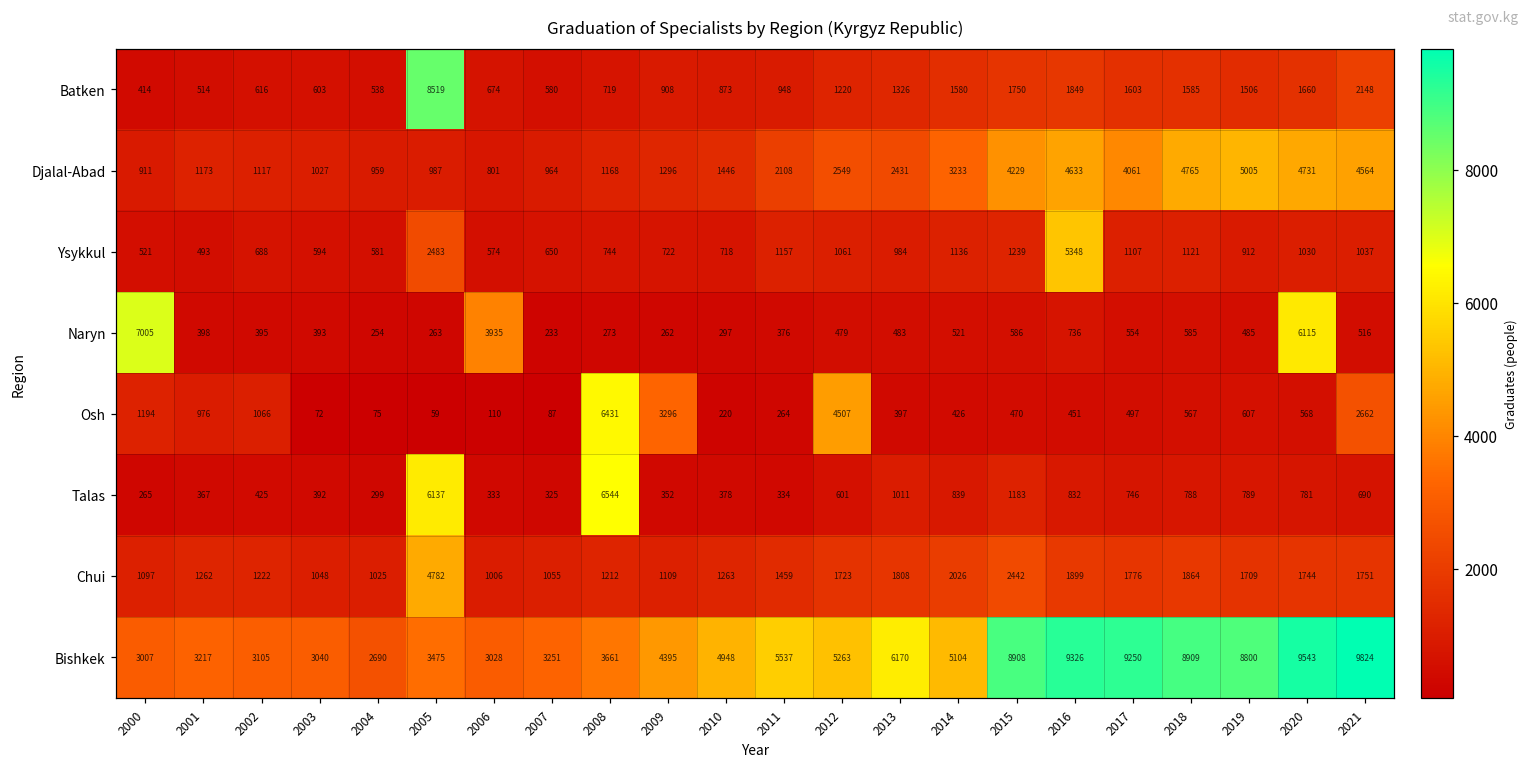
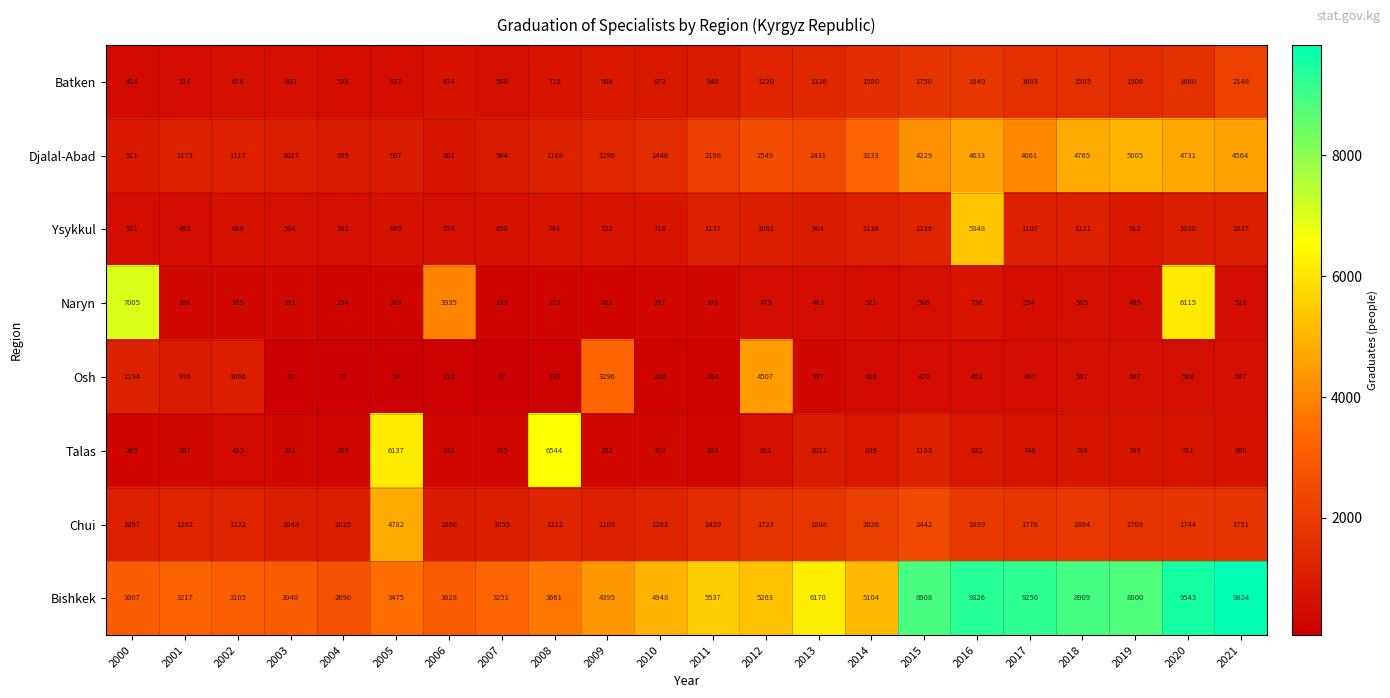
  {
    "Batken": {
      "2000": 414,
      "2001": 514,
      "2002": 616,
      "2003": 603,
      "2004": 538,
-     "2005": 8519,
+     "2005": 537,
      "2006": 674,
      "2007": 580,
      "2008": 719,
      "2009": 908,
      "2010": 873,
      "2011": 948,
      "2012": 1220,
      "2013": 1326,
      "2014": 1580,
      "2015": 1750,
      "2016": 1849,
      "2017": 1603,
      "2018": 1585,
      "2019": 1506,
      "2020": 1660,
      "2021": 2148
    },
    "Djalal-Abad": {
      "2000": 911,
      "2001": 1173,
      "2002": 1117,
      "2003": 1027,
      "2004": 959,
      "2005": 987,
      "2006": 801,
      "2007": 964,
      "2008": 1168,
      "2009": 1296,
      "2010": 1446,
      "2011": 2108,
      "2012": 2549,
      "2013": 2431,
      "2014": 3233,
      "2015": 4229,
      "2016": 4633,
      "2017": 4061,
      "2018": 4765,
      "2019": 5005,
      "2020": 4731,
      "2021": 4564
    },
    "Ysykkul": {
      "2000": 521,
      "2001": 493,
      "2002": 688,
      "2003": 594,
      "2004": 581,
-     "2005": 2483,
+     "2005": 649,
      "2006": 574,
      "2007": 650,
      "2008": 744,
      "2009": 722,
      "2010": 718,
      "2011": 1157,
      "2012": 1061,
      "2013": 984,
      "2014": 1136,
      "2015": 1239,
      "2016": 5348,
      "2017": 1107,
      "2018": 1121,
      "2019": 912,
      "2020": 1030,
      "2021": 1037
    },
    "Naryn": {
      "2000": 7005,
      "2001": 398,
      "2002": 395,
      "2003": 393,
      "2004": 254,
      "2005": 263,
      "2006": 3935,
      "2007": 233,
      "2008": 273,
      "2009": 262,
      "2010": 297,
      "2011": 376,
      "2012": 479,
      "2013": 483,
      "2014": 521,
      "2015": 586,
      "2016": 736,
      "2017": 554,
      "2018": 585,
      "2019": 485,
      "2020": 6115,
      "2021": 516
    },
    "Osh": {
      "2000": 1194,
      "2001": 976,
      "2002": 1066,
      "2003": 72,
      "2004": 75,
      "2005": 59,
      "2006": 110,
      "2007": 87,
-     "2008": 6431,
+     "2008": 139,
      "2009": 3296,
      "2010": 220,
      "2011": 264,
      "2012": 4507,
      "2013": 397,
      "2014": 426,
      "2015": 470,
      "2016": 451,
      "2017": 497,
      "2018": 567,
      "2019": 607,
      "2020": 568,
-     "2021": 2662
+     "2021": 597
    },
    "Talas": {
      "2000": 265,
      "2001": 367,
      "2002": 425,
      "2003": 392,
      "2004": 299,
      "2005": 6137,
      "2006": 333,
      "2007": 325,
      "2008": 6544,
      "2009": 352,
      "2010": 378,
      "2011": 334,
      "2012": 601,
      "2013": 1011,
      "2014": 839,
      "2015": 1183,
      "2016": 832,
      "2017": 746,
      "2018": 788,
      "2019": 789,
      "2020": 781,
      "2021": 690
    },
    "Chui": {
      "2000": 1097,
      "2001": 1262,
      "2002": 1222,
      "2003": 1048,
      "2004": 1025,
      "2005": 4782,
      "2006": 1006,
      "2007": 1055,
      "2008": 1212,
      "2009": 1109,
      "2010": 1263,
      "2011": 1459,
      "2012": 1723,
      "2013": 1808,
      "2014": 2026,
      "2015": 2442,
      "2016": 1899,
      "2017": 1776,
      "2018": 1864,
      "2019": 1709,
      "2020": 1744,
      "2021": 1751
    },
    "Bishkek": {
      "2000": 3007,
      "2001": 3217,
      "2002": 3105,
      "2003": 3040,
      "2004": 2690,
      "2005": 3475,
      "2006": 3028,
      "2007": 3251,
      "2008": 3661,
      "2009": 4395,
      "2010": 4948,
      "2011": 5537,
      "2012": 5263,
      "2013": 6170,
      "2014": 5104,
      "2015": 8908,
      "2016": 9326,
      "2017": 9250,
      "2018": 8909,
      "2019": 8800,
      "2020": 9543,
      "2021": 9824
    }
  }
